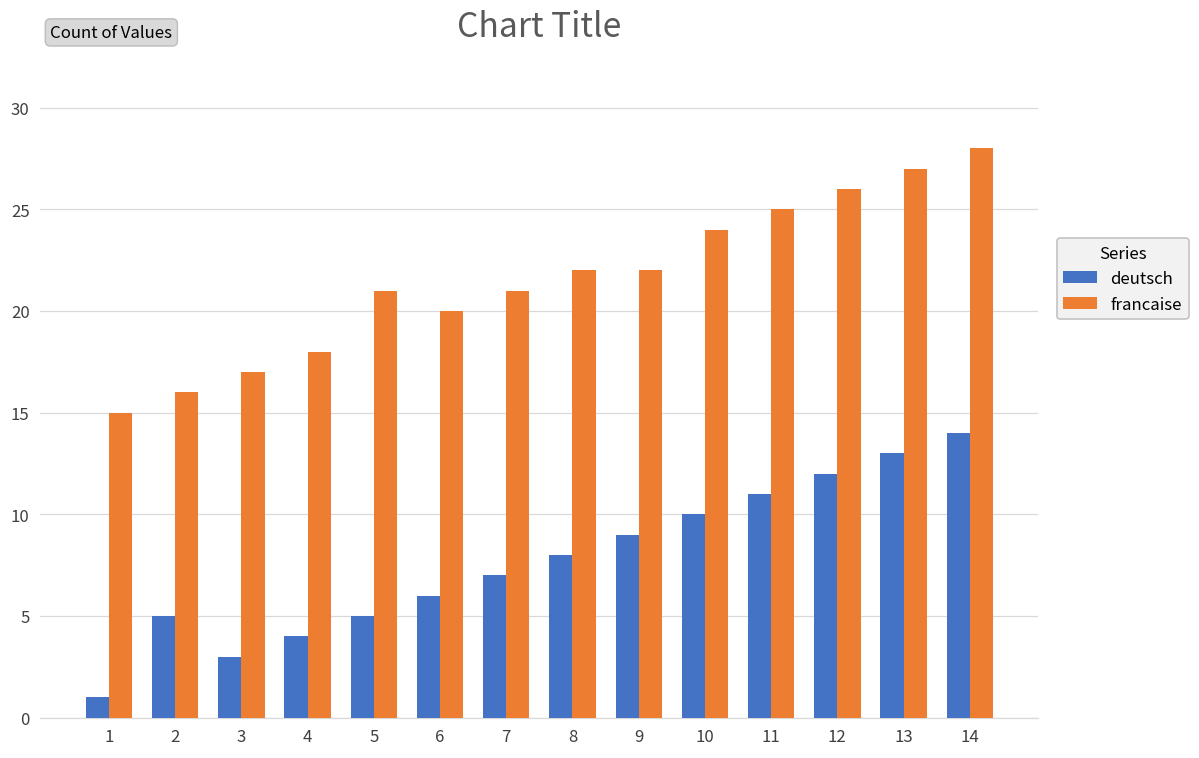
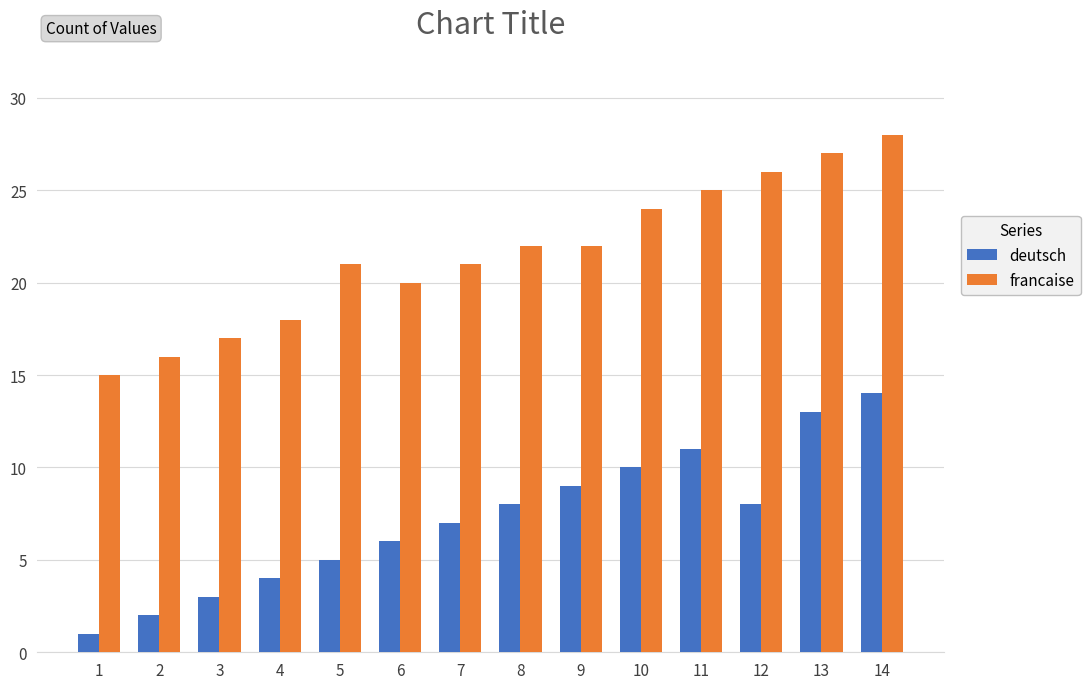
  {
    "deutsch": {
      "1": 1,
-     "2": 5,
+     "2": 2,
      "3": 3,
      "4": 4,
      "5": 5,
      "6": 6,
      "7": 7,
      "8": 8,
      "9": 9,
      "10": 10,
      "11": 11,
-     "12": 12,
+     "12": 8,
      "13": 13,
      "14": 14
    },
    "francaise": {
      "1": 15,
      "2": 16,
      "3": 17,
      "4": 18,
      "5": 21,
      "6": 20,
      "7": 21,
      "8": 22,
      "9": 22,
      "10": 24,
      "11": 25,
      "12": 26,
      "13": 27,
      "14": 28
    }
  }
